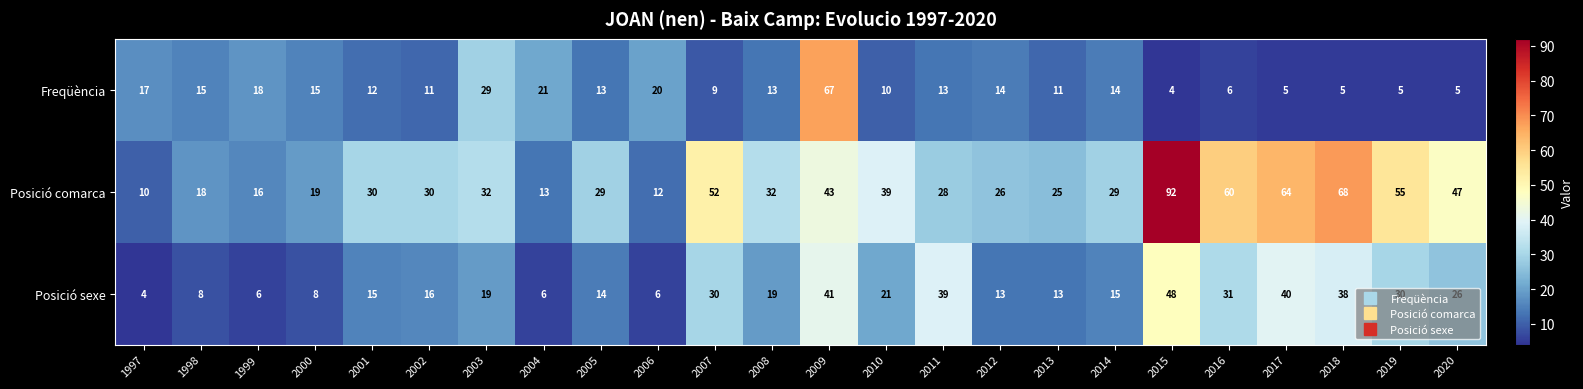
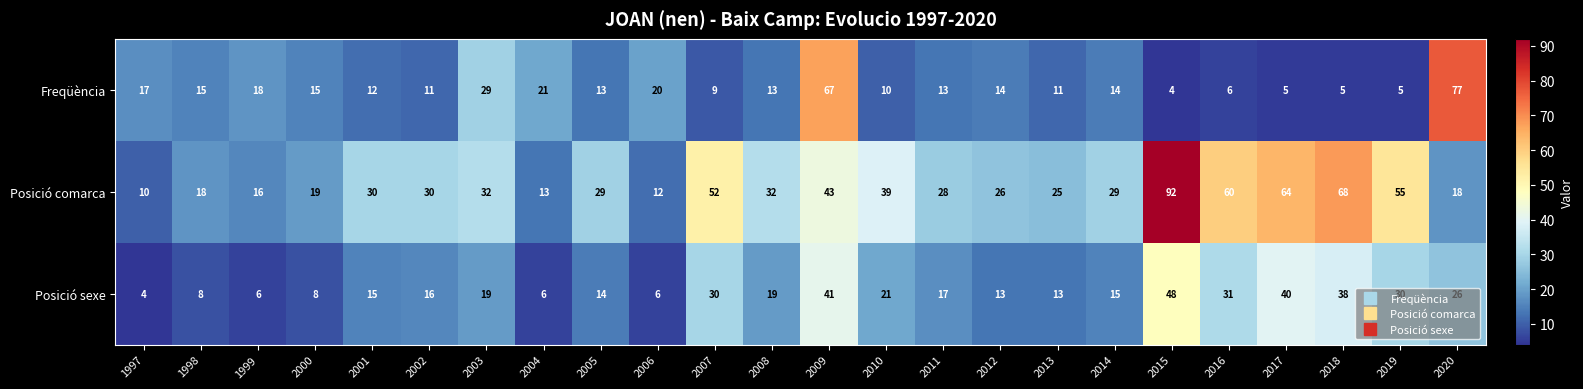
  {
    "Freqüència": {
      "1997": 17,
      "1998": 15,
      "1999": 18,
      "2000": 15,
      "2001": 12,
      "2002": 11,
      "2003": 29,
      "2004": 21,
      "2005": 13,
      "2006": 20,
      "2007": 9,
      "2008": 13,
      "2009": 67,
      "2010": 10,
      "2011": 13,
      "2012": 14,
      "2013": 11,
      "2014": 14,
      "2015": 4,
      "2016": 6,
      "2017": 5,
      "2018": 5,
      "2019": 5,
-     "2020": 5
+     "2020": 77
    },
    "Posició comarca": {
      "1997": 10,
      "1998": 18,
      "1999": 16,
      "2000": 19,
      "2001": 30,
      "2002": 30,
      "2003": 32,
      "2004": 13,
      "2005": 29,
      "2006": 12,
      "2007": 52,
      "2008": 32,
      "2009": 43,
      "2010": 39,
      "2011": 28,
      "2012": 26,
      "2013": 25,
      "2014": 29,
      "2015": 92,
      "2016": 60,
      "2017": 64,
      "2018": 68,
      "2019": 55,
-     "2020": 47
+     "2020": 18
    },
    "Posició sexe": {
      "1997": 4,
      "1998": 8,
      "1999": 6,
      "2000": 8,
      "2001": 15,
      "2002": 16,
      "2003": 19,
      "2004": 6,
      "2005": 14,
      "2006": 6,
      "2007": 30,
      "2008": 19,
      "2009": 41,
      "2010": 21,
-     "2011": 39,
+     "2011": 17,
      "2012": 13,
      "2013": 13,
      "2014": 15,
      "2015": 48,
      "2016": 31,
      "2017": 40,
      "2018": 38
    }
  }
